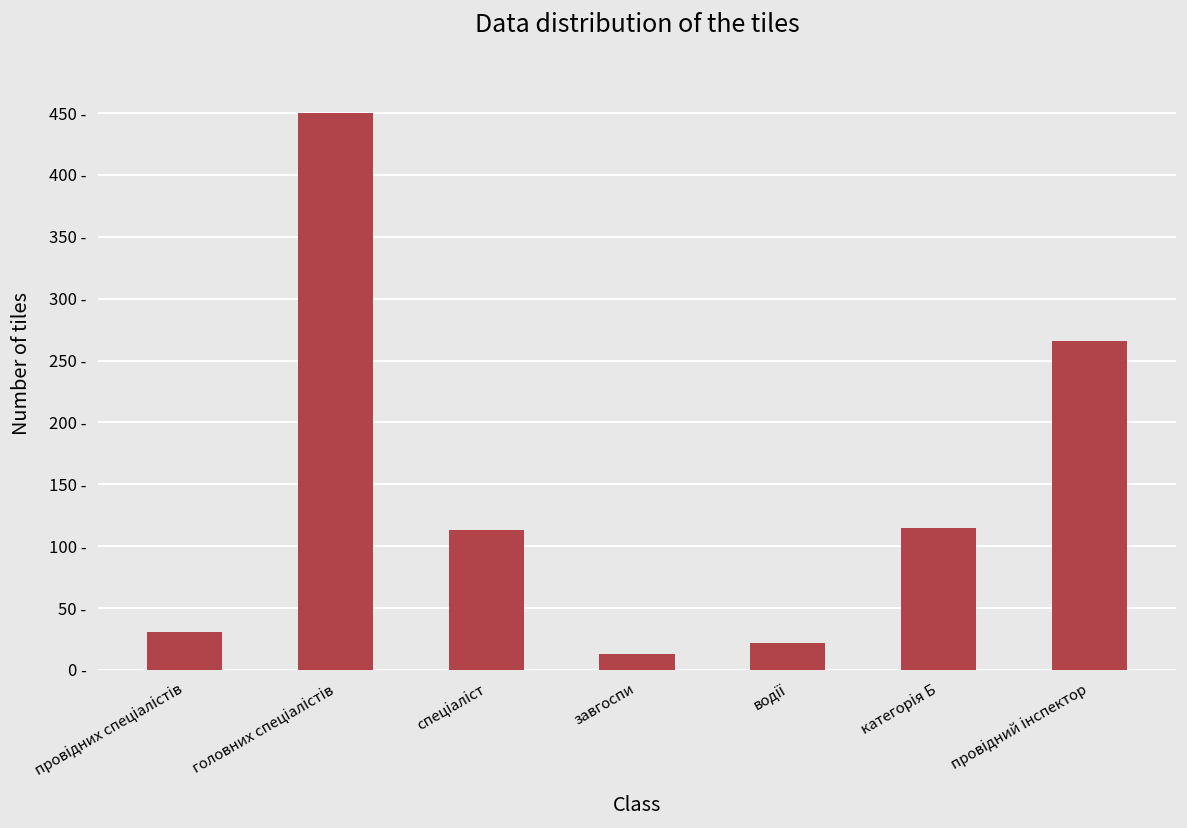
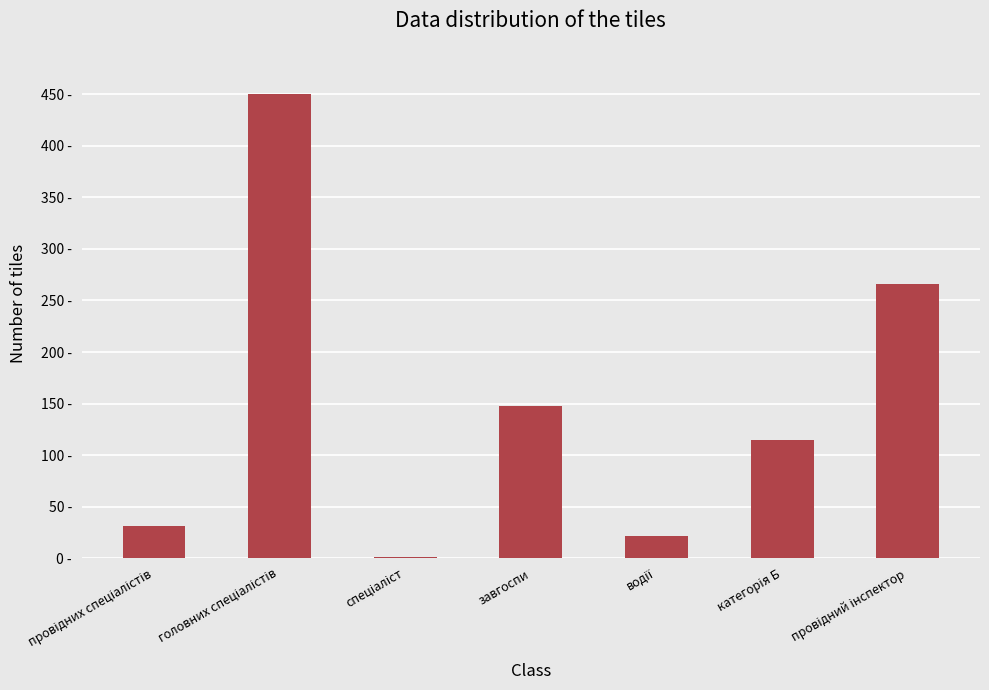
  {
    "провідних спеціалістів": "31 -",
    "головних спеціалістів": "450 -",
-   "спеціаліст": "113 -",
-   "завгоспи": "13 -",
+   "спеціаліст": "1 -",
+   "завгоспи": "148 -",
    "водії": "22 -",
    "категорія Б": "115 -",
    "провідний інспектор": "266 -"
  }
